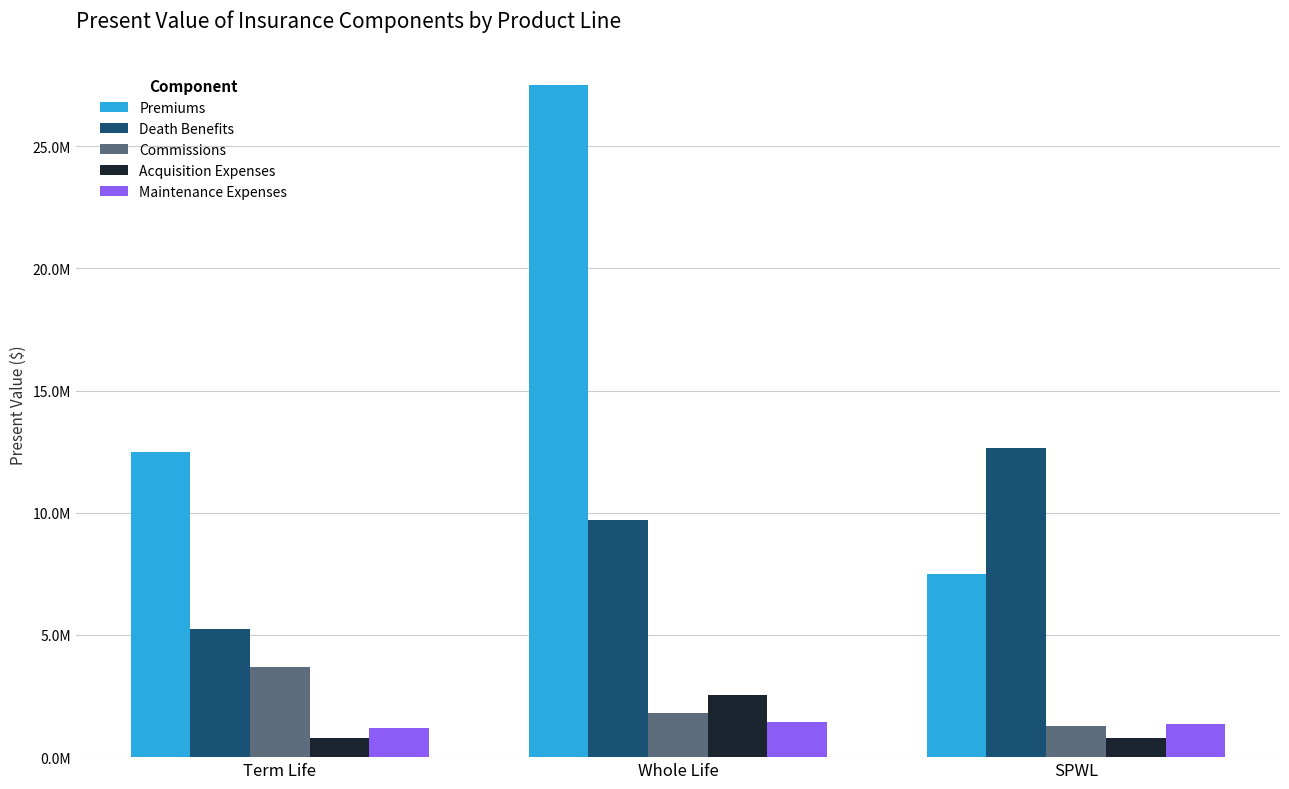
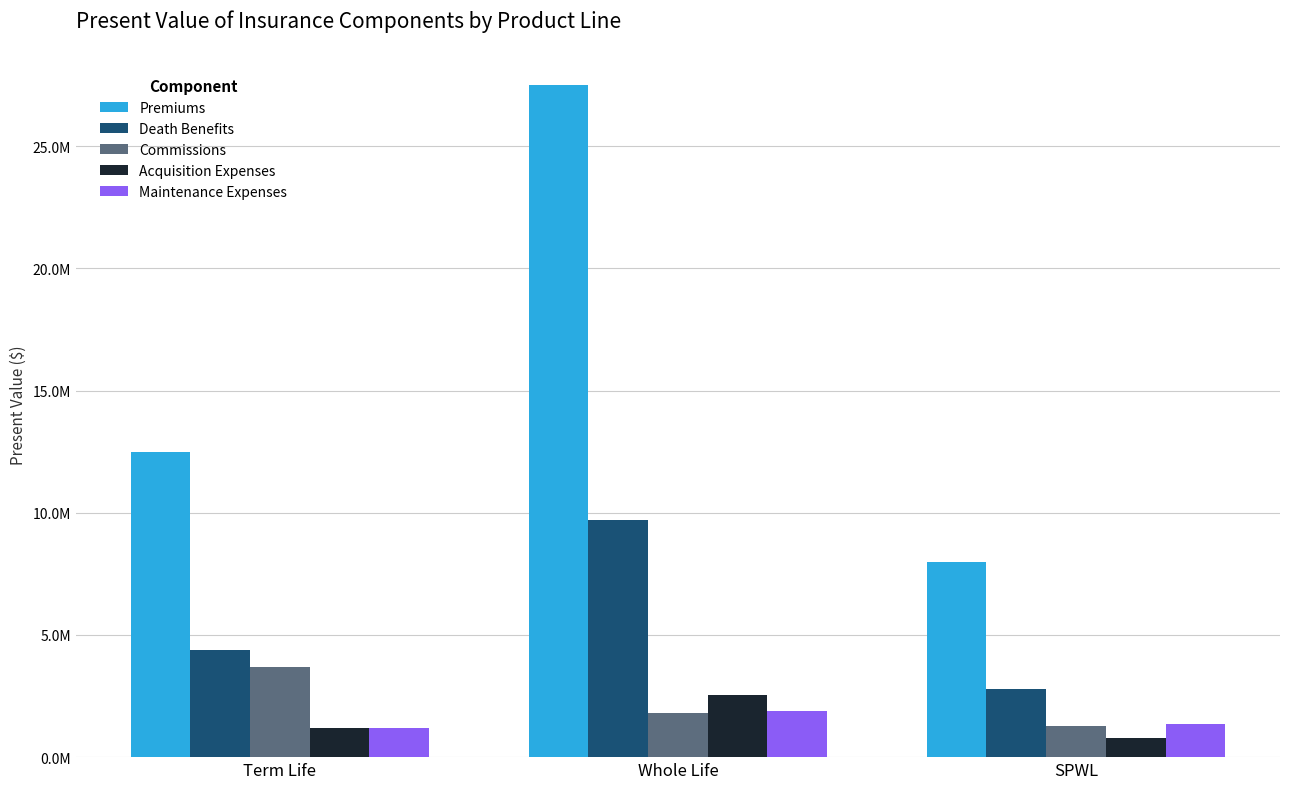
  {
    "Premiums": {
      "Term Life": 12500000,
      "Whole Life": 27500000,
-     "SPWL": 7500000
+     "SPWL": 8000000
    },
    "Death Benefits": {
-     "Term Life": 5300000,
+     "Term Life": 4400000,
      "Whole Life": 9700000,
-     "SPWL": 12700000
+     "SPWL": 2800000
    },
    "Commissions": {
      "Term Life": 3700000,
      "Whole Life": 1800000,
      "SPWL": 1300000
    },
    "Acquisition Expenses": {
-     "Term Life": 800000,
+     "Term Life": 1200000,
      "Whole Life": 2500000,
      "SPWL": 800000
    },
    "Maintenance Expenses": {
      "Term Life": 1200000,
-     "Whole Life": 1400000,
+     "Whole Life": 1900000,
      "SPWL": 1400000
    }
  }
